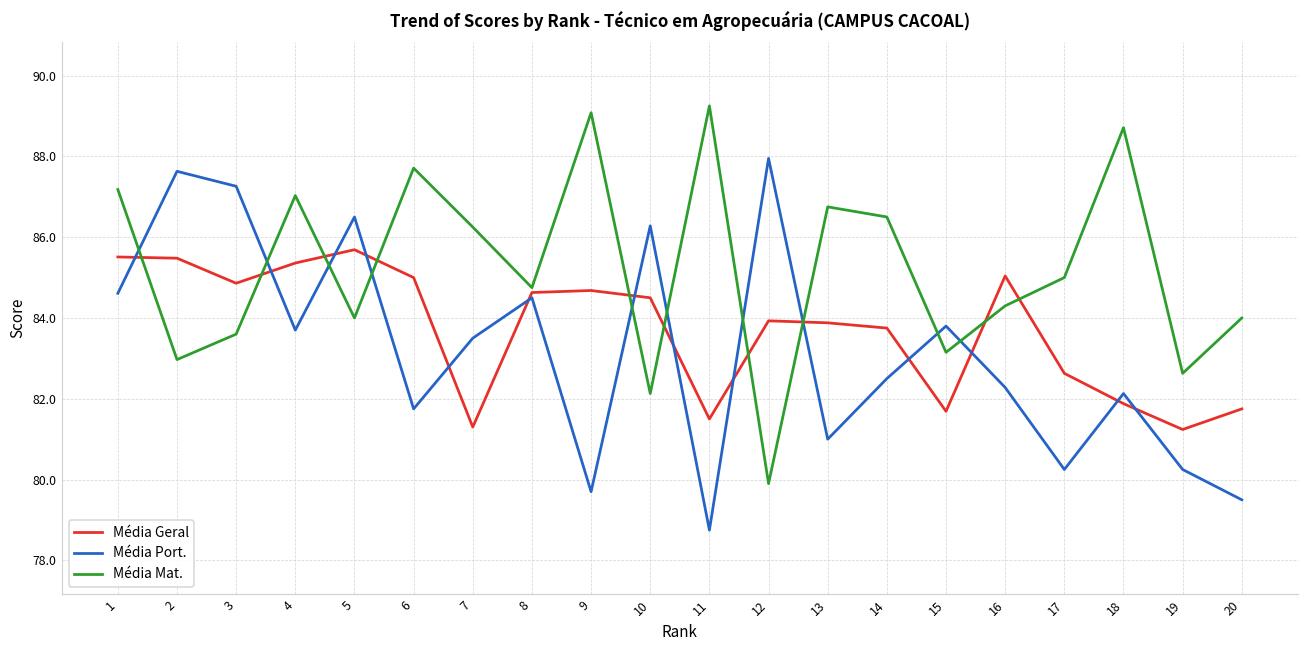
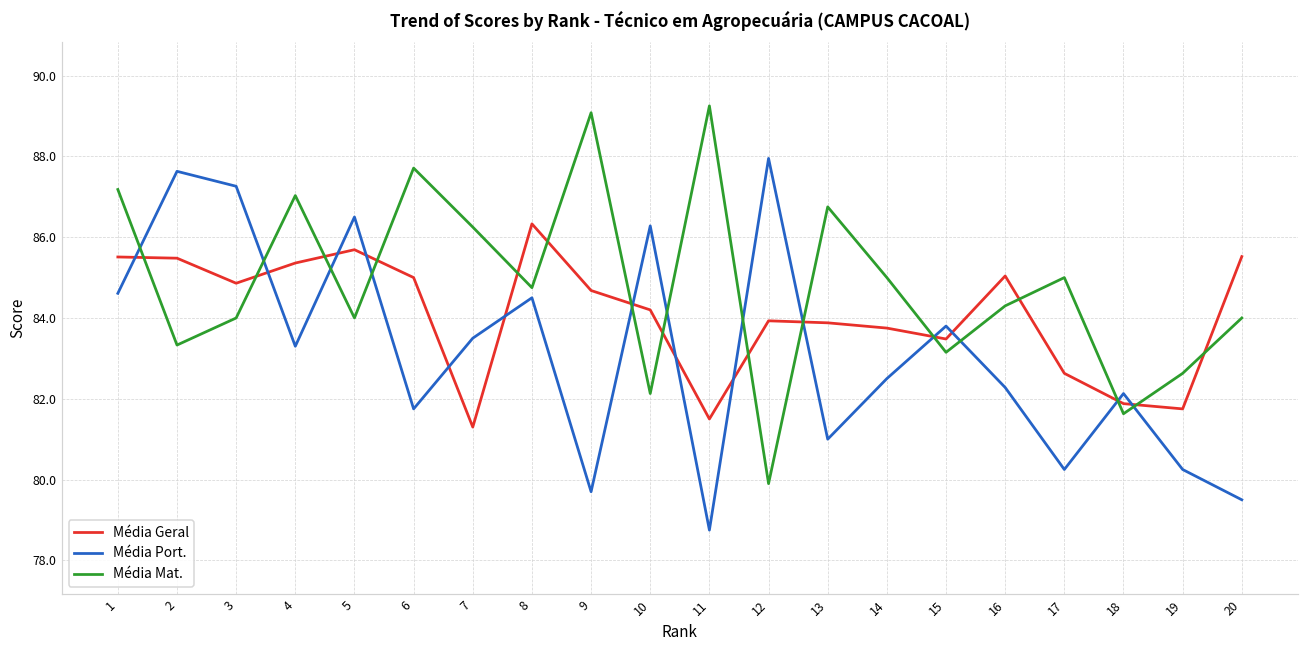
  {
    "Média Geral": {
      "1": 85.5,
      "2": 85.5,
      "3": 84.9,
      "4": 85.4,
      "5": 85.7,
      "6": 85.0,
      "7": 81.3,
-     "8": 84.6,
+     "8": 86.3,
      "9": 84.7,
-     "10": 84.5,
+     "10": 84.2,
      "11": 81.5,
      "12": 83.9,
      "13": 83.9,
      "14": 83.8,
-     "15": 81.7,
+     "15": 83.5,
      "16": 85.0,
      "17": 82.6,
      "18": 81.9,
-     "19": 81.2,
-     "20": 81.8
+     "19": 81.8,
+     "20": 85.5
    },
    "Média Port.": {
      "1": 84.6,
      "2": 87.6,
      "3": 87.3,
-     "4": 83.7,
+     "4": 83.3,
      "5": 86.5,
      "6": 81.8,
      "7": 83.5,
      "8": 84.5,
      "9": 79.7,
      "10": 86.3,
      "11": 78.8,
      "12": 88.0,
      "13": 81.0,
      "14": 82.5,
      "15": 83.8,
      "16": 82.3,
      "17": 80.3,
      "18": 82.1,
      "19": 80.3,
      "20": 79.5
    },
    "Média Mat.": {
      "1": 87.2,
-     "2": 83.0,
-     "3": 83.6,
+     "2": 83.3,
+     "3": 84.0,
      "4": 87.0,
      "5": 84.0,
      "6": 87.7,
      "7": 86.3,
      "8": 84.8,
      "9": 89.1,
      "10": 82.1,
      "11": 89.3,
      "12": 79.9,
      "13": 86.8,
-     "14": 86.5,
+     "14": 85.0,
      "15": 83.2,
      "16": 84.3,
      "17": 85.0,
-     "18": 88.7,
+     "18": 81.6,
      "19": 82.6,
      "20": 84.0
    }
  }
